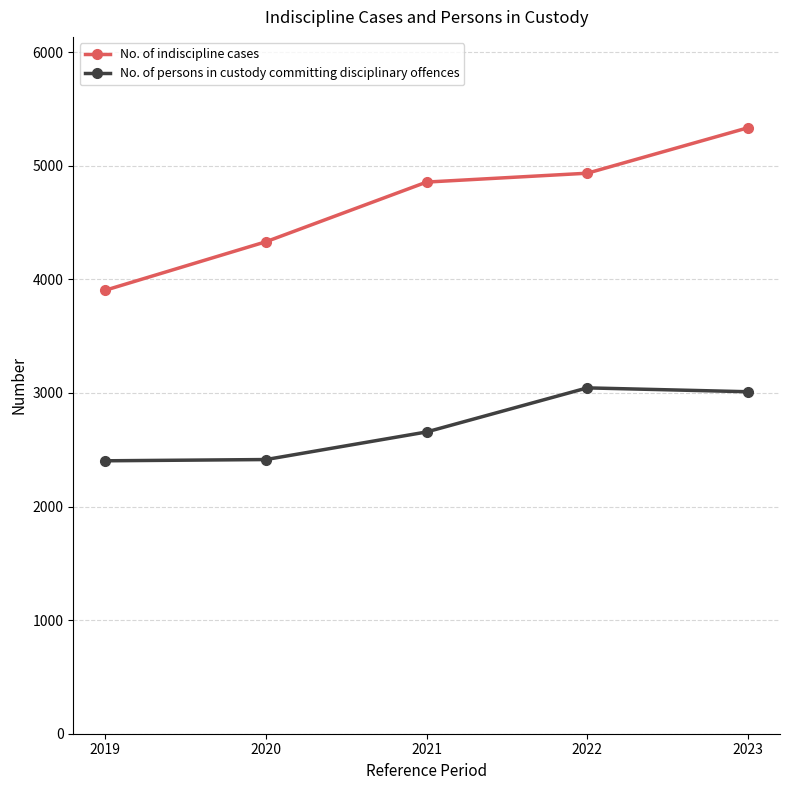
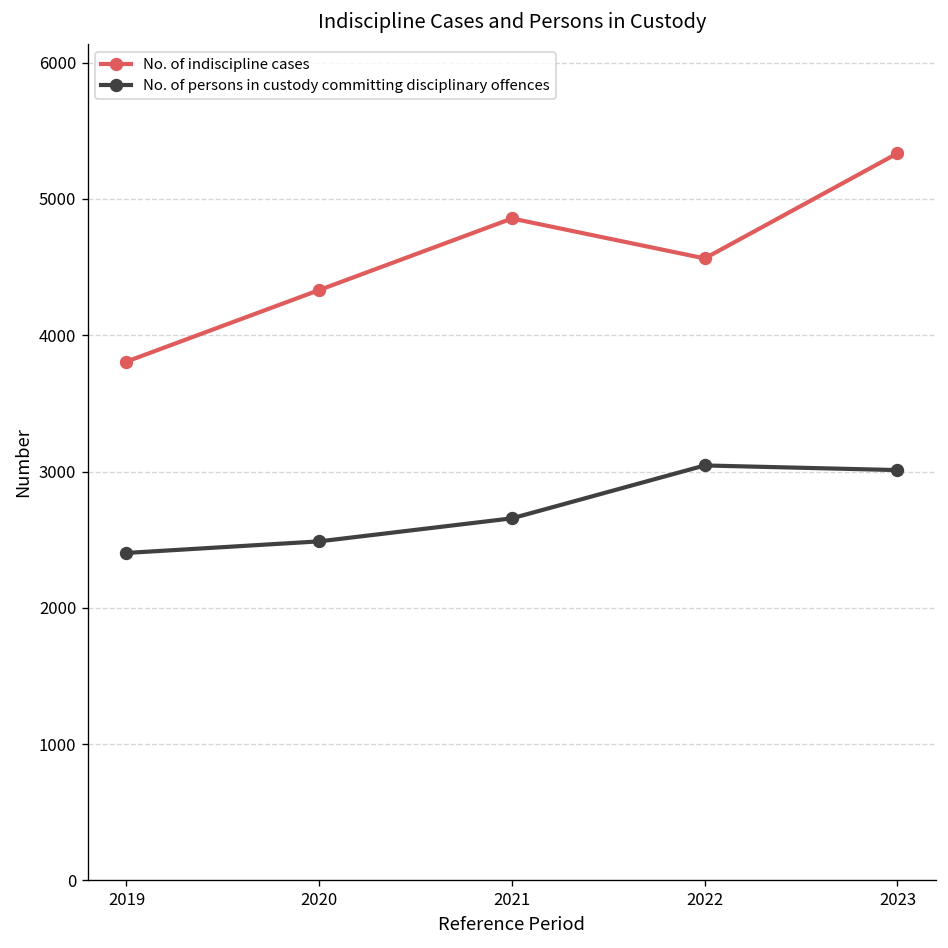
  {
    "No. of indiscipline cases": {
-     "2019": 3910,
+     "2019": 3810,
      "2020": 4330,
      "2021": 4860,
-     "2022": 4940,
+     "2022": 4560,
      "2023": 5340
    },
    "No. of persons in custody committing disciplinary offences": {
      "2019": 2400,
-     "2020": 2410,
+     "2020": 2490,
      "2021": 2660,
      "2022": 3050,
      "2023": 3010
    }
  }
